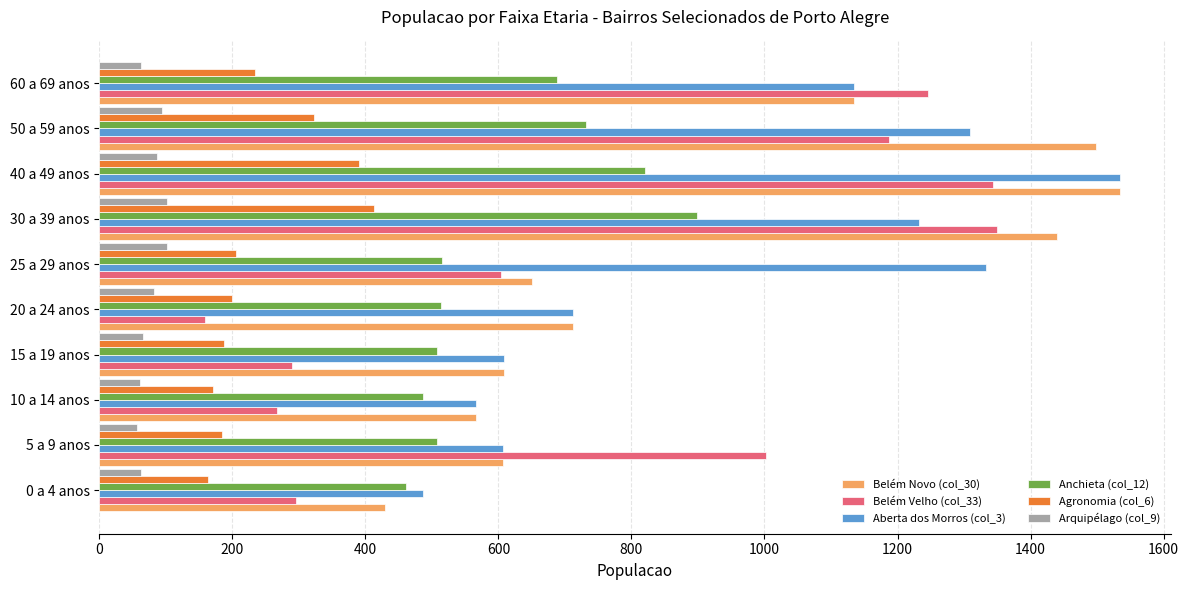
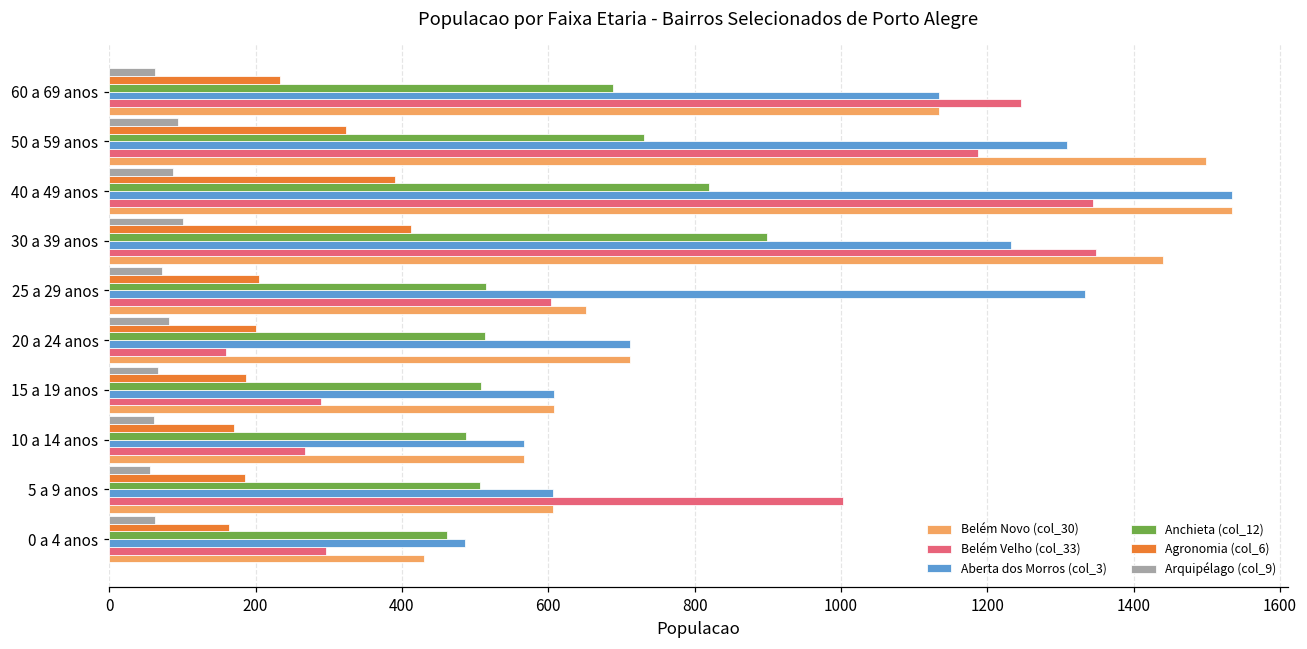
  {
    "Belém Novo (col_30)": {
      "60 a 69 anos": 1130,
      "50 a 59 anos": 1500,
      "40 a 49 anos": 1530,
      "30 a 39 anos": 1440,
      "25 a 29 anos": 650,
      "20 a 24 anos": 710,
      "15 a 19 anos": 610,
      "10 a 14 anos": 570,
      "5 a 9 anos": 610,
      "0 a 4 anos": 430
    },
    "Belém Velho (col_33)": {
      "60 a 69 anos": 1250,
      "50 a 59 anos": 1190,
      "40 a 49 anos": 1340,
      "30 a 39 anos": 1350,
      "25 a 29 anos": 600,
      "20 a 24 anos": 160,
      "15 a 19 anos": 290,
      "10 a 14 anos": 270,
      "5 a 9 anos": 1000,
      "0 a 4 anos": 300
    },
    "Aberta dos Morros (col_3)": {
      "60 a 69 anos": 1130,
      "50 a 59 anos": 1310,
      "40 a 49 anos": 1530,
      "30 a 39 anos": 1230,
      "25 a 29 anos": 1330,
      "20 a 24 anos": 710,
      "15 a 19 anos": 610,
      "10 a 14 anos": 570,
      "5 a 9 anos": 610,
      "0 a 4 anos": 490
    },
    "Anchieta (col_12)": {
      "60 a 69 anos": 690,
      "50 a 59 anos": 730,
      "40 a 49 anos": 820,
      "30 a 39 anos": 900,
      "25 a 29 anos": 520,
      "20 a 24 anos": 510,
      "15 a 19 anos": 510,
      "10 a 14 anos": 490,
      "5 a 9 anos": 510,
      "0 a 4 anos": 460
    },
    "Agronomia (col_6)": {
      "60 a 69 anos": 230,
      "50 a 59 anos": 320,
      "40 a 49 anos": 390,
      "30 a 39 anos": 410,
      "25 a 29 anos": 210,
      "20 a 24 anos": 200,
      "15 a 19 anos": 190,
      "10 a 14 anos": 170,
      "5 a 9 anos": 190,
      "0 a 4 anos": 160
    },
    "Arquipélago (col_9)": {
      "60 a 69 anos": 60,
      "50 a 59 anos": 90,
      "40 a 49 anos": 90,
      "30 a 39 anos": 100,
-     "25 a 29 anos": 100,
+     "25 a 29 anos": 70,
      "20 a 24 anos": 80,
      "15 a 19 anos": 70,
      "10 a 14 anos": 60,
      "5 a 9 anos": 60,
      "0 a 4 anos": 60
    }
  }
